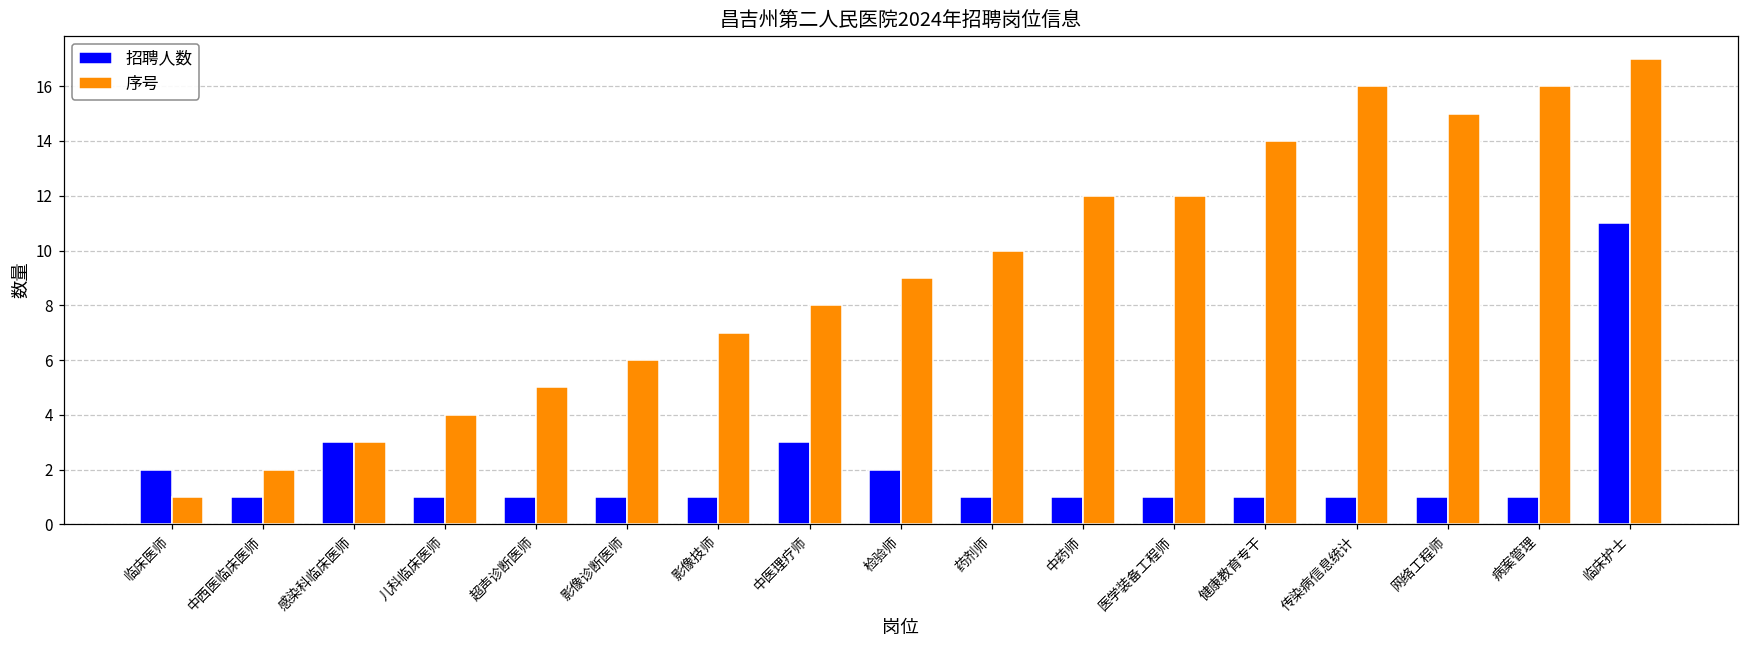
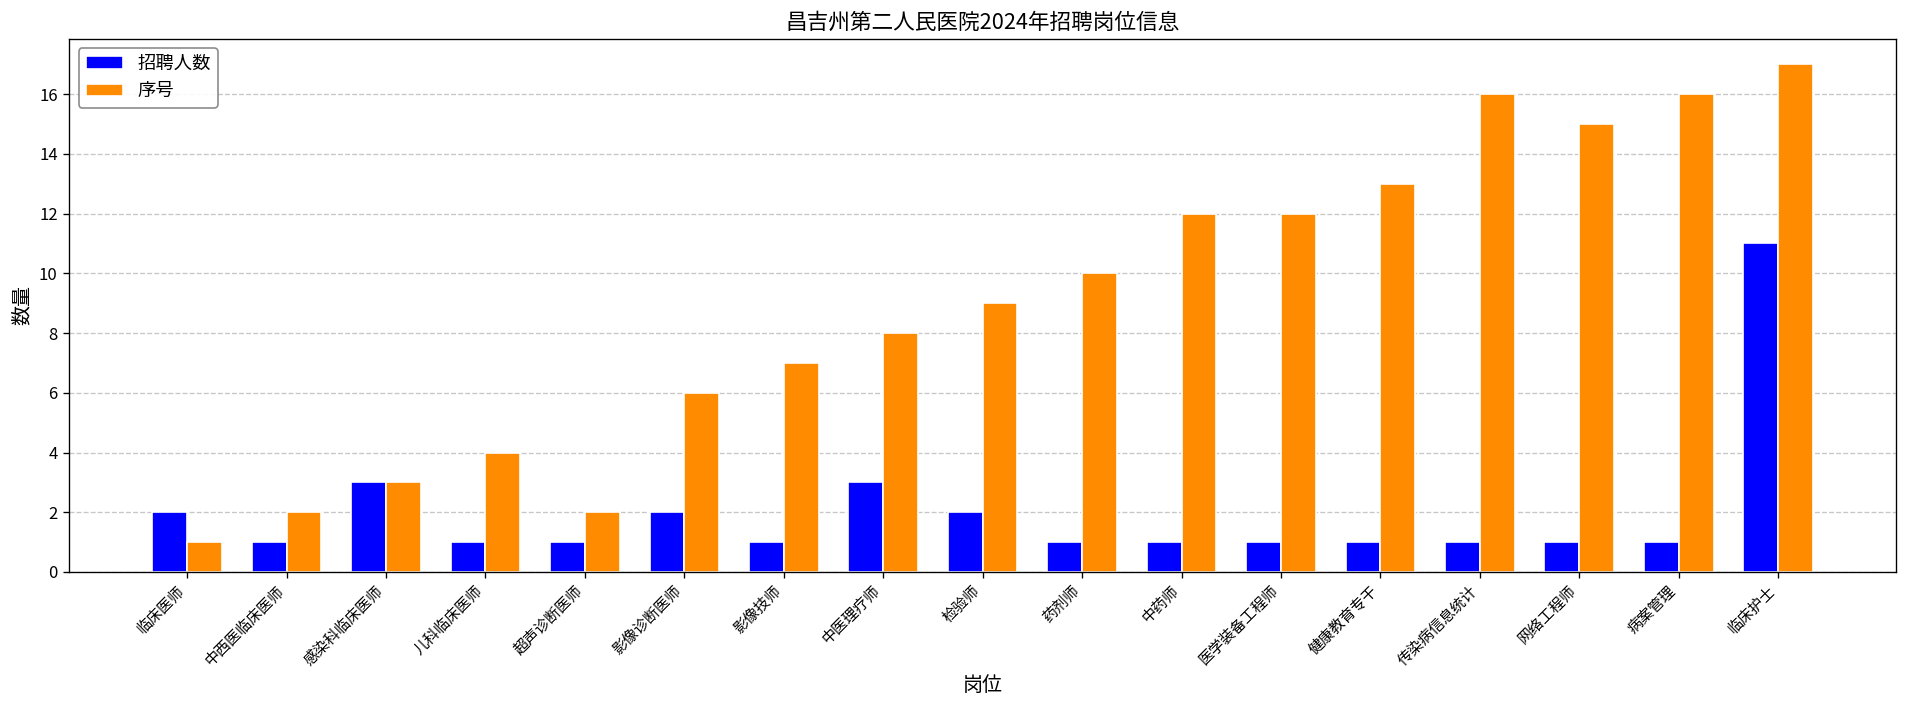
  {
    "招聘人数": {
      "临床医师": 2,
      "中西医临床医师": 1,
      "感染科临床医师": 3,
      "儿科临床医师": 1,
      "超声诊断医师": 1,
-     "影像诊断医师": 1,
+     "影像诊断医师": 2,
      "影像技师": 1,
      "中医理疗师": 3,
      "检验师": 2,
      "药剂师": 1,
      "中药师": 1,
      "医学装备工程师": 1,
      "健康教育专干": 1,
      "传染病信息统计": 1,
      "网络工程师": 1,
      "病案管理": 1,
      "临床护士": 11
    },
    "序号": {
      "临床医师": 1,
      "中西医临床医师": 2,
      "感染科临床医师": 3,
      "儿科临床医师": 4,
-     "超声诊断医师": 5,
+     "超声诊断医师": 2,
      "影像诊断医师": 6,
      "影像技师": 7,
      "中医理疗师": 8,
      "检验师": 9,
      "药剂师": 10,
      "中药师": 12,
      "医学装备工程师": 12,
-     "健康教育专干": 14,
+     "健康教育专干": 13,
      "传染病信息统计": 16,
      "网络工程师": 15,
      "病案管理": 16,
      "临床护士": 17
    }
  }
